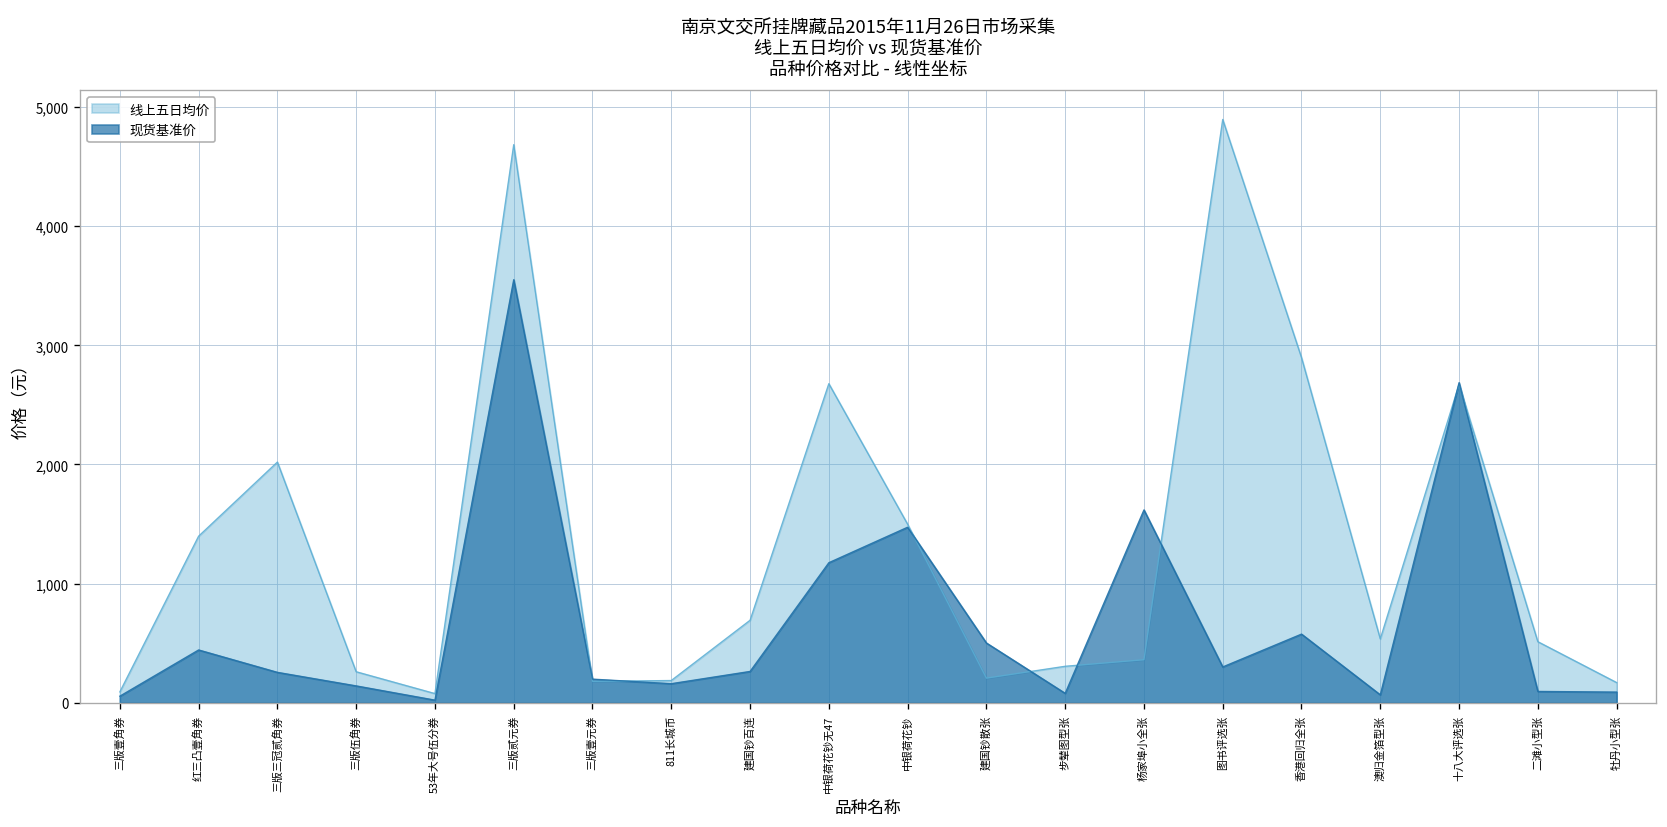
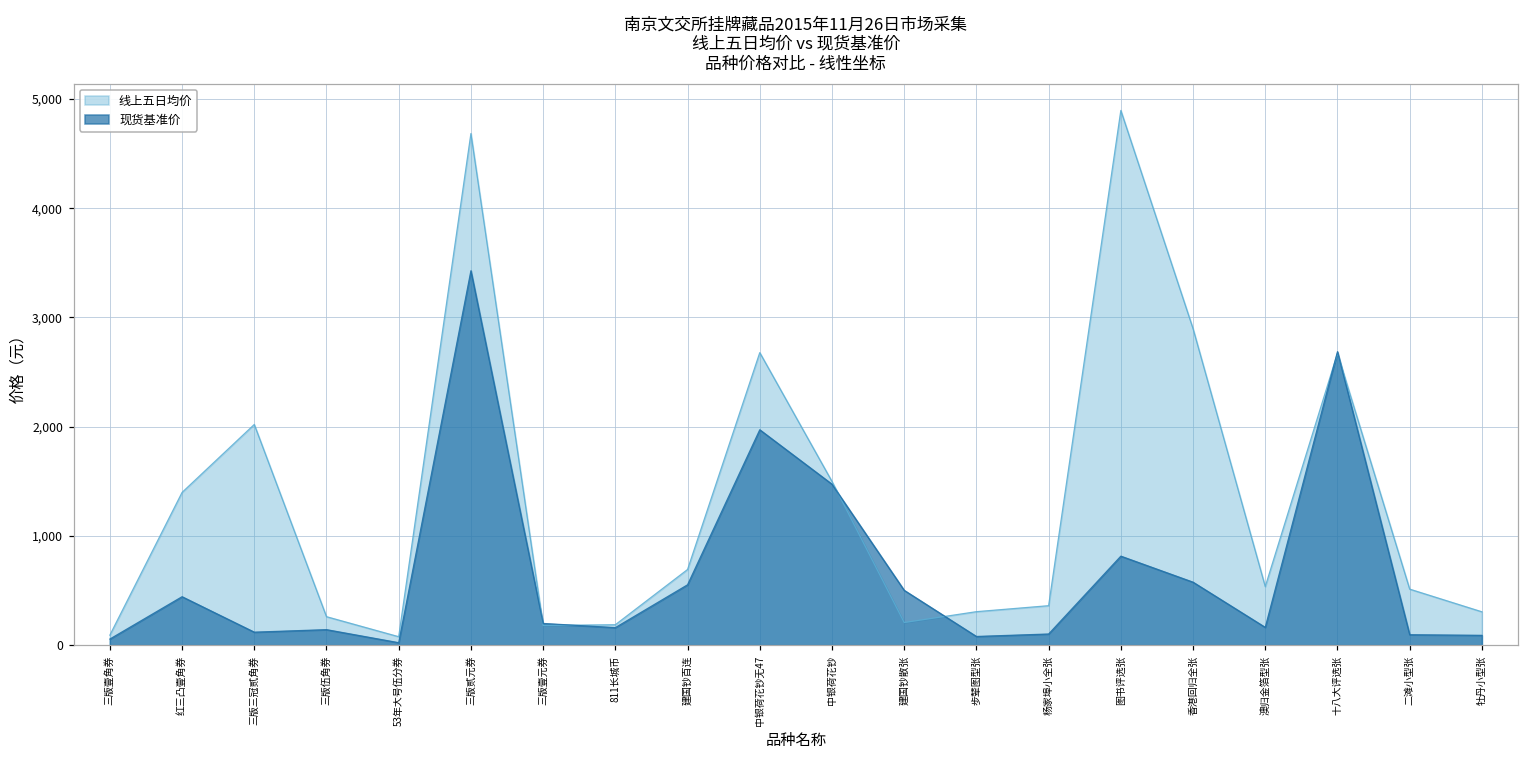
  {
    "线上五日均价": {
      "三版壹角券": "100",
      "红三凸壹角券": "1,400",
      "三版三冠贰角券": "2,000",
      "三版伍角券": "300",
      "53年大号伍分券": "100",
      "三版贰元券": "4,700",
      "811长城币": "200",
      "建国钞百连": "700",
      "中银荷花钞无47": "2,700",
      "建国钞散张": "200",
      "步辇图型张": "300",
      "杨家埠小全张": "400",
      "图书评选张": "4,900",
      "香港回归全张": "2,900",
      "澳归金箔型张": "500",
      "二滩小型张": "500",
-     "牡丹小型张": "200"
+     "牡丹小型张": "300"
    },
    "现货基准价": {
      "三版壹角券": "100",
      "红三凸壹角券": "400",
-     "三版三冠贰角券": "300",
+     "三版三冠贰角券": "100",
      "三版伍角券": "100",
      "53年大号伍分券": "0",
-     "三版贰元券": "3,600",
+     "三版贰元券": "3,400",
      "811长城币": "200",
-     "建国钞百连": "300",
-     "中银荷花钞无47": "1,200",
+     "建国钞百连": "600",
+     "中银荷花钞无47": "2,000",
      "建国钞散张": "500",
      "步辇图型张": "100",
-     "杨家埠小全张": "1,600",
-     "图书评选张": "300",
+     "杨家埠小全张": "100",
+     "图书评选张": "800",
      "香港回归全张": "600",
-     "澳归金箔型张": "100",
+     "澳归金箔型张": "200",
      "二滩小型张": "100",
      "牡丹小型张": "100"
    }
  }
